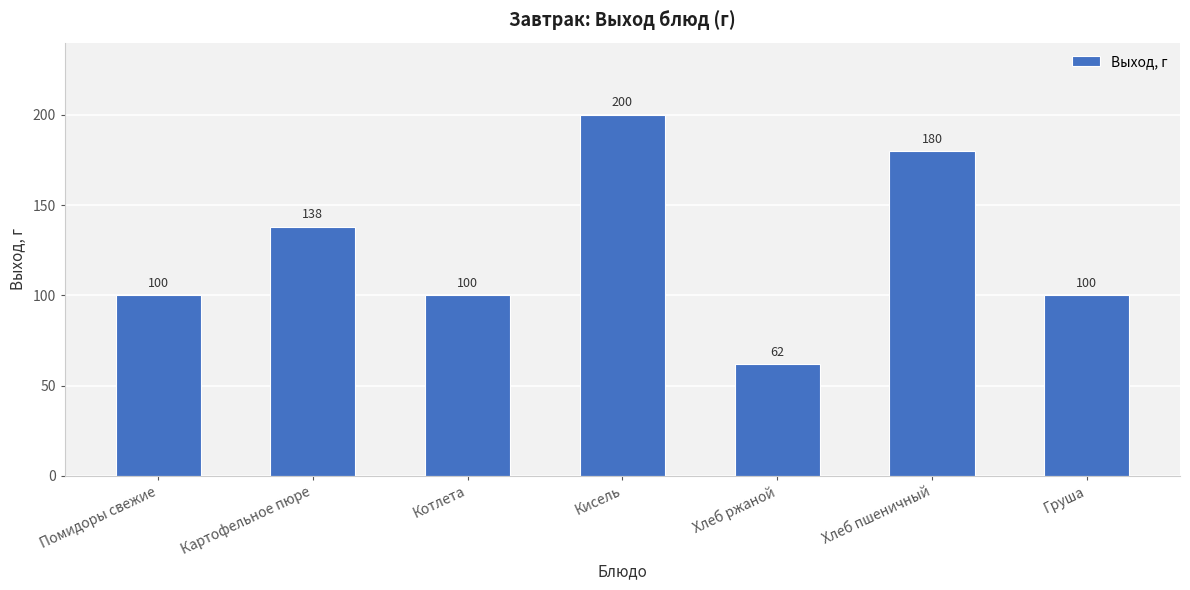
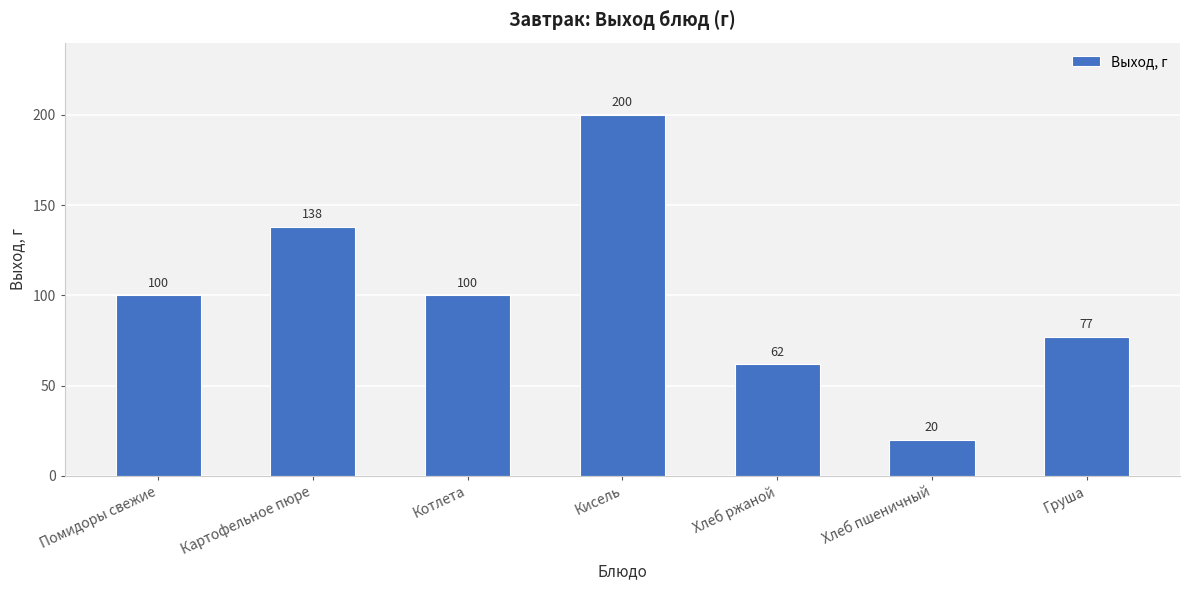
  {
    "Помидоры свежие": 100,
    "Картофельное пюре": 138,
    "Котлета": 100,
    "Кисель": 200,
    "Хлеб ржаной": 62,
-   "Хлеб пшеничный": 180,
-   "Груша": 100
+   "Хлеб пшеничный": 20,
+   "Груша": 77
  }
